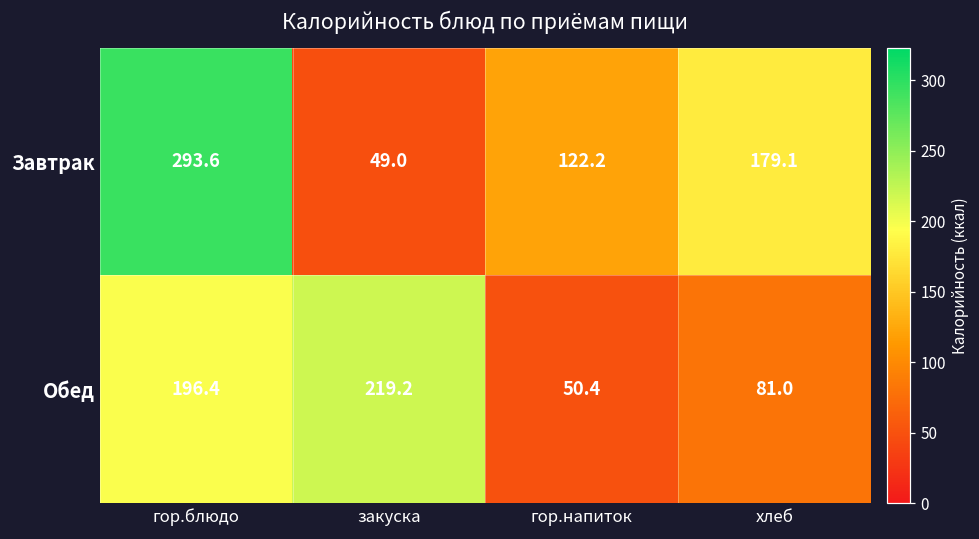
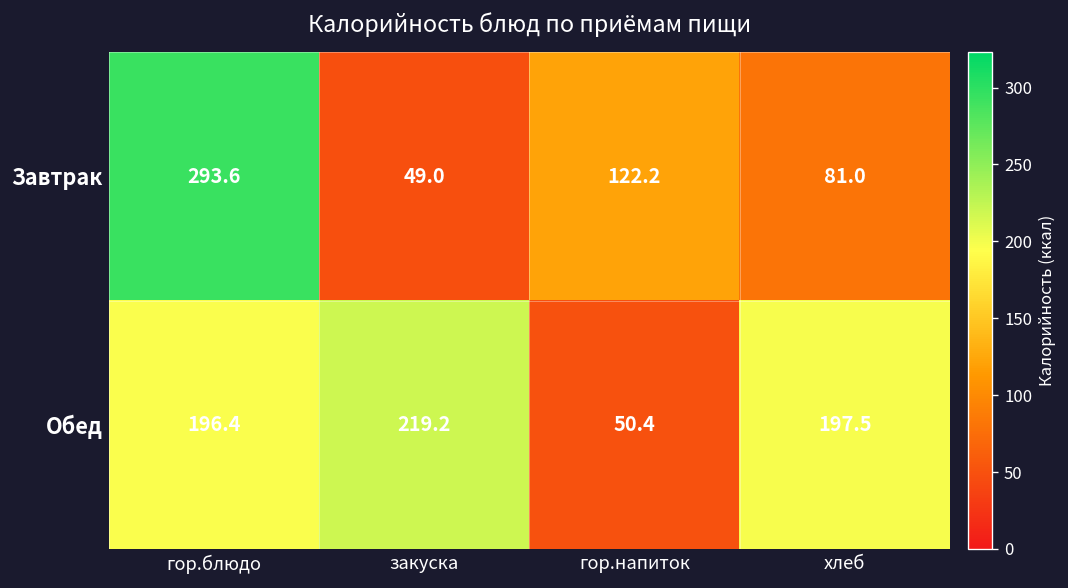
  {
    "Завтрак": {
      "гор.блюдо": 293.6,
      "закуска": 49.0,
      "гор.напиток": 122.2,
-     "хлеб": 179.1
+     "хлеб": 81.0
    },
    "Обед": {
      "гор.блюдо": 196.4,
      "закуска": 219.2,
      "гор.напиток": 50.4,
-     "хлеб": 81.0
+     "хлеб": 197.5
    }
  }
